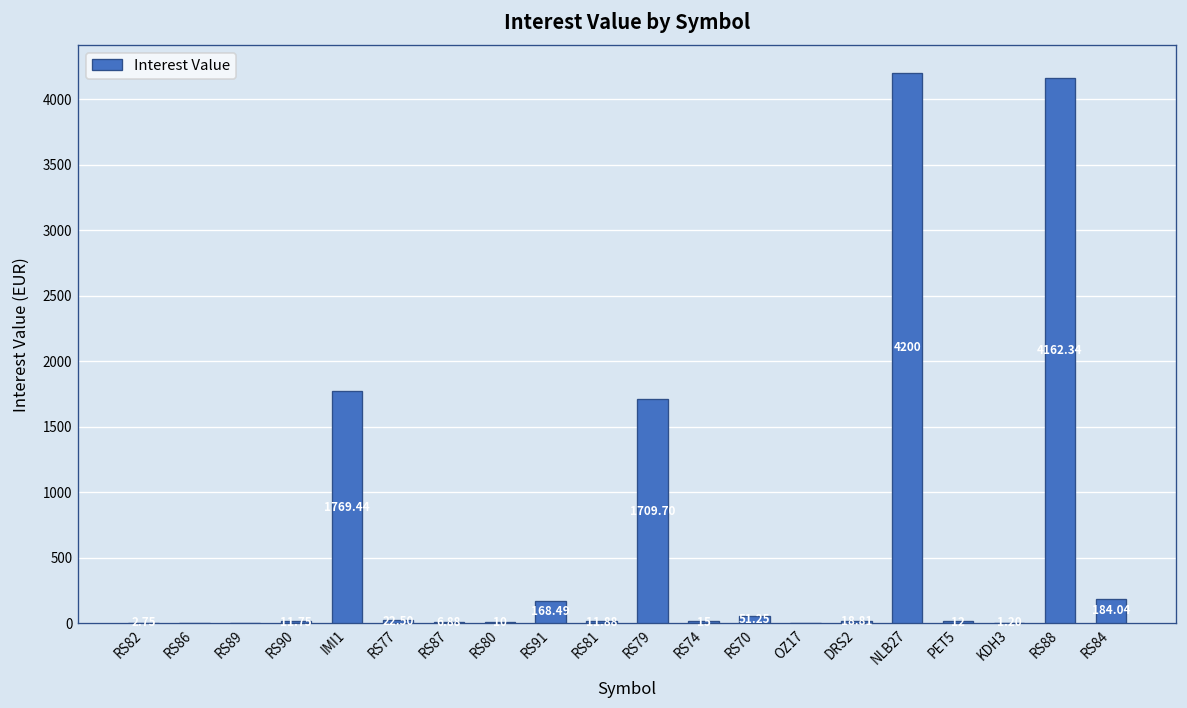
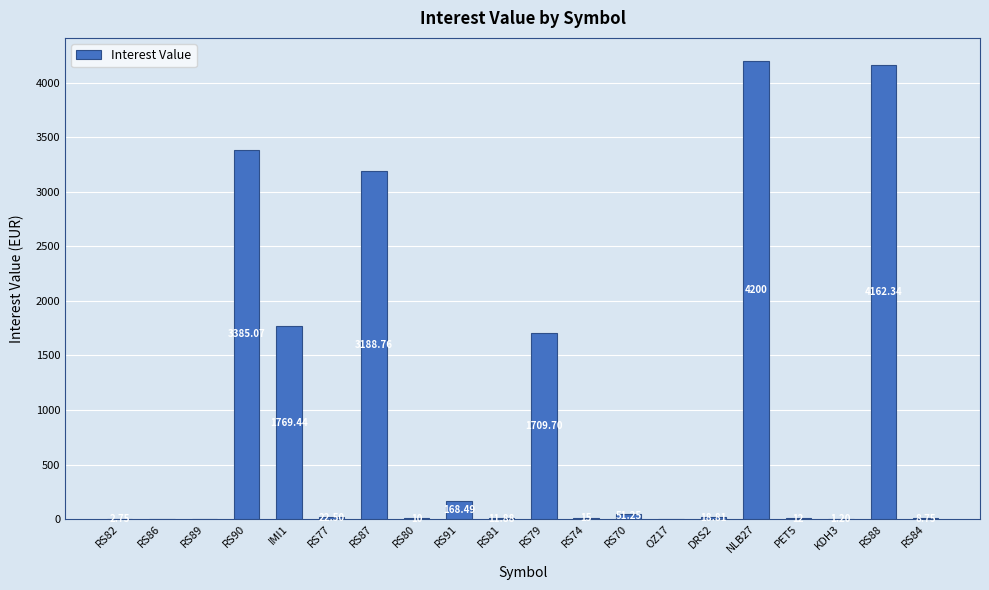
  {
    "RS86": 0,
    "RS89": 0,
-   "RS90": 10,
-   "RS87": 10,
+   "RS90": 3390,
+   "RS87": 3190,
    "OZ17": 0,
-   "RS84": 180
+   "RS84": 10
  }
